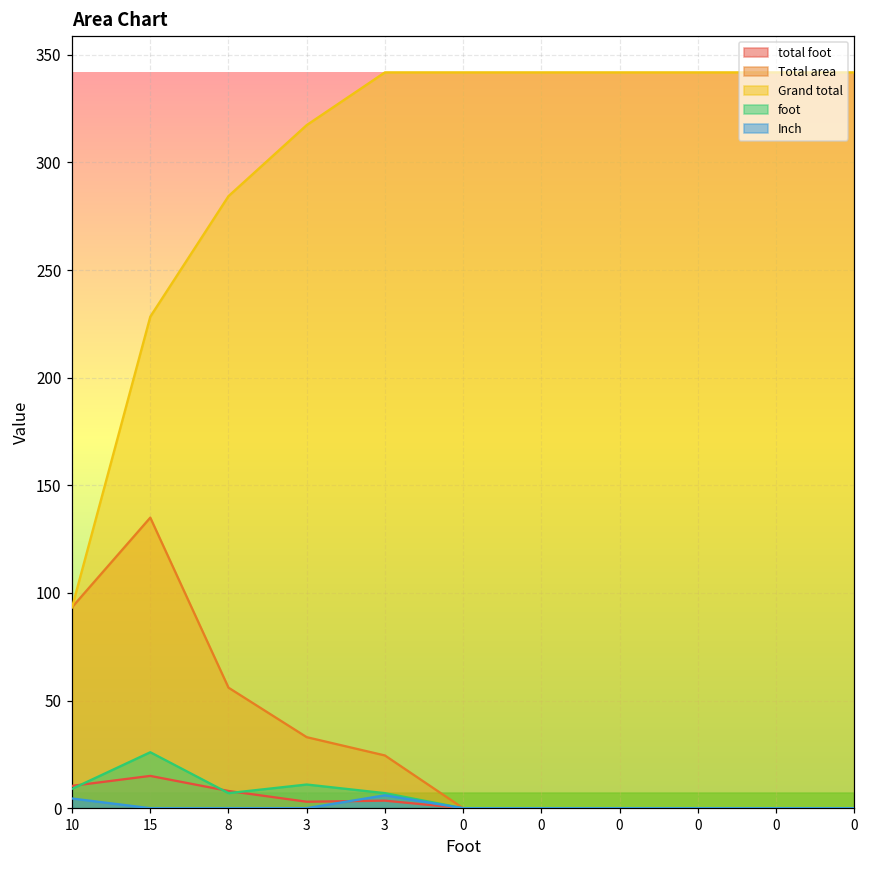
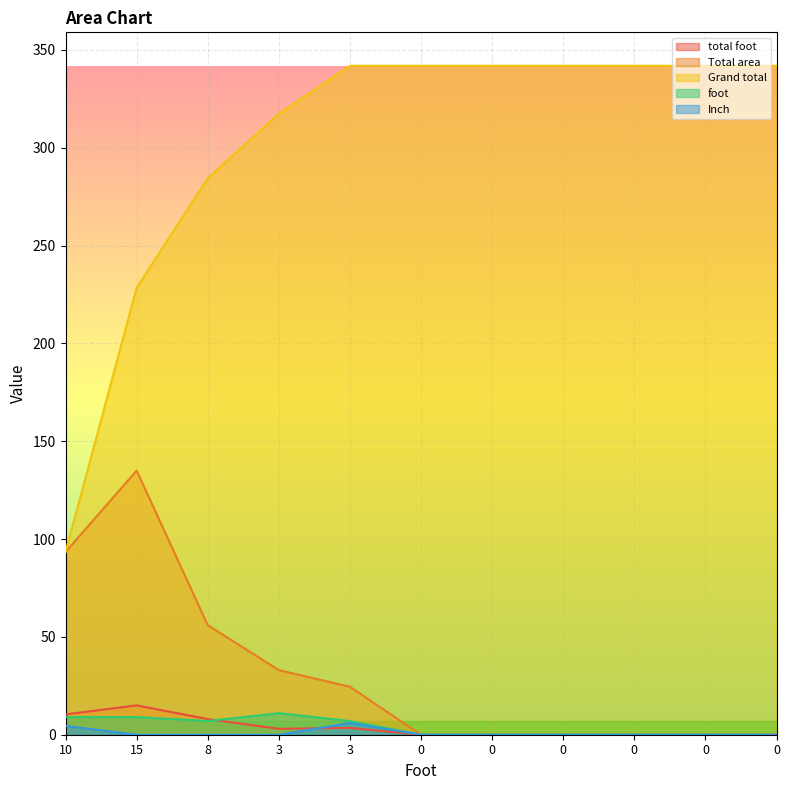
  {
    "foot": {
      "10": 9,
-     "15": 26
+     "15": 9
    }
  }
